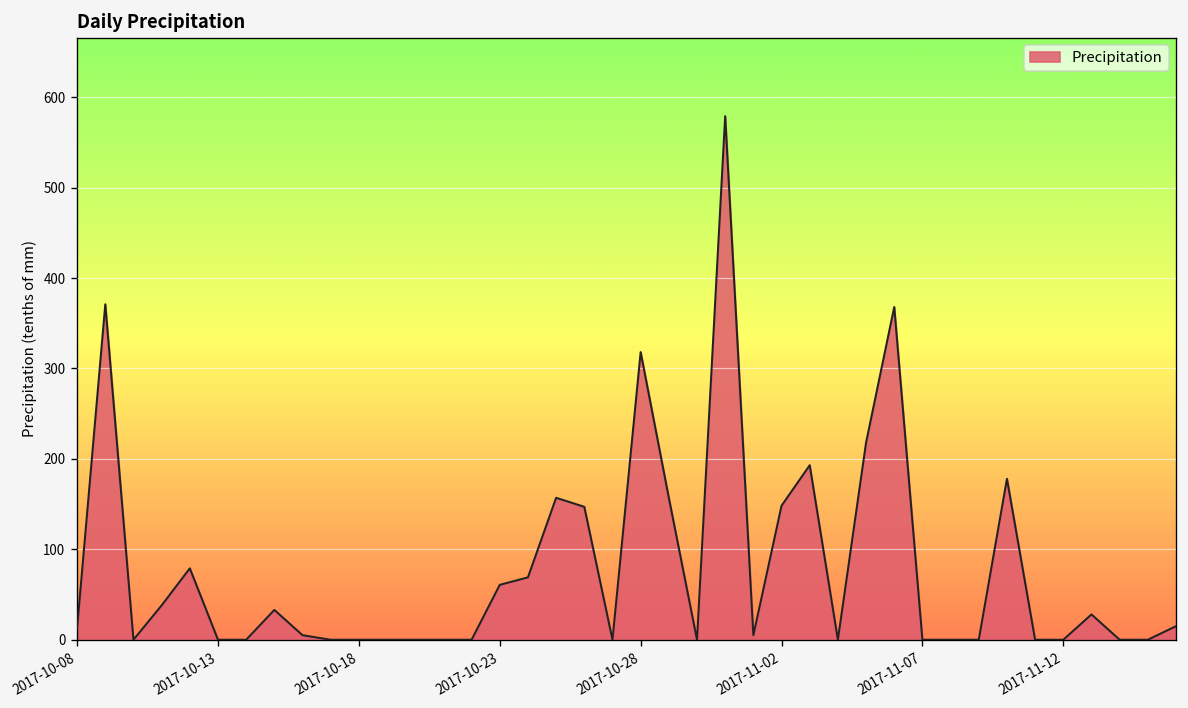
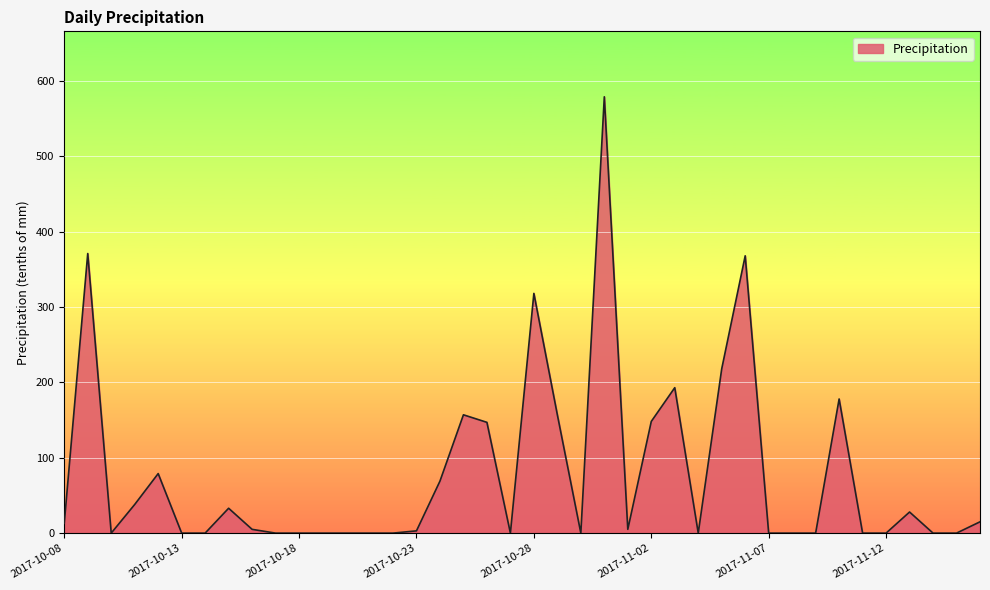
  {
    "2017-10-08": 10,
    "2017-10-13": 0,
    "2017-10-18": 0,
-   "2017-10-23": 60,
+   "2017-10-23": 0,
    "2017-10-28": 320,
    "2017-11-02": 150,
    "2017-11-07": 0,
    "2017-11-12": 0
  }
